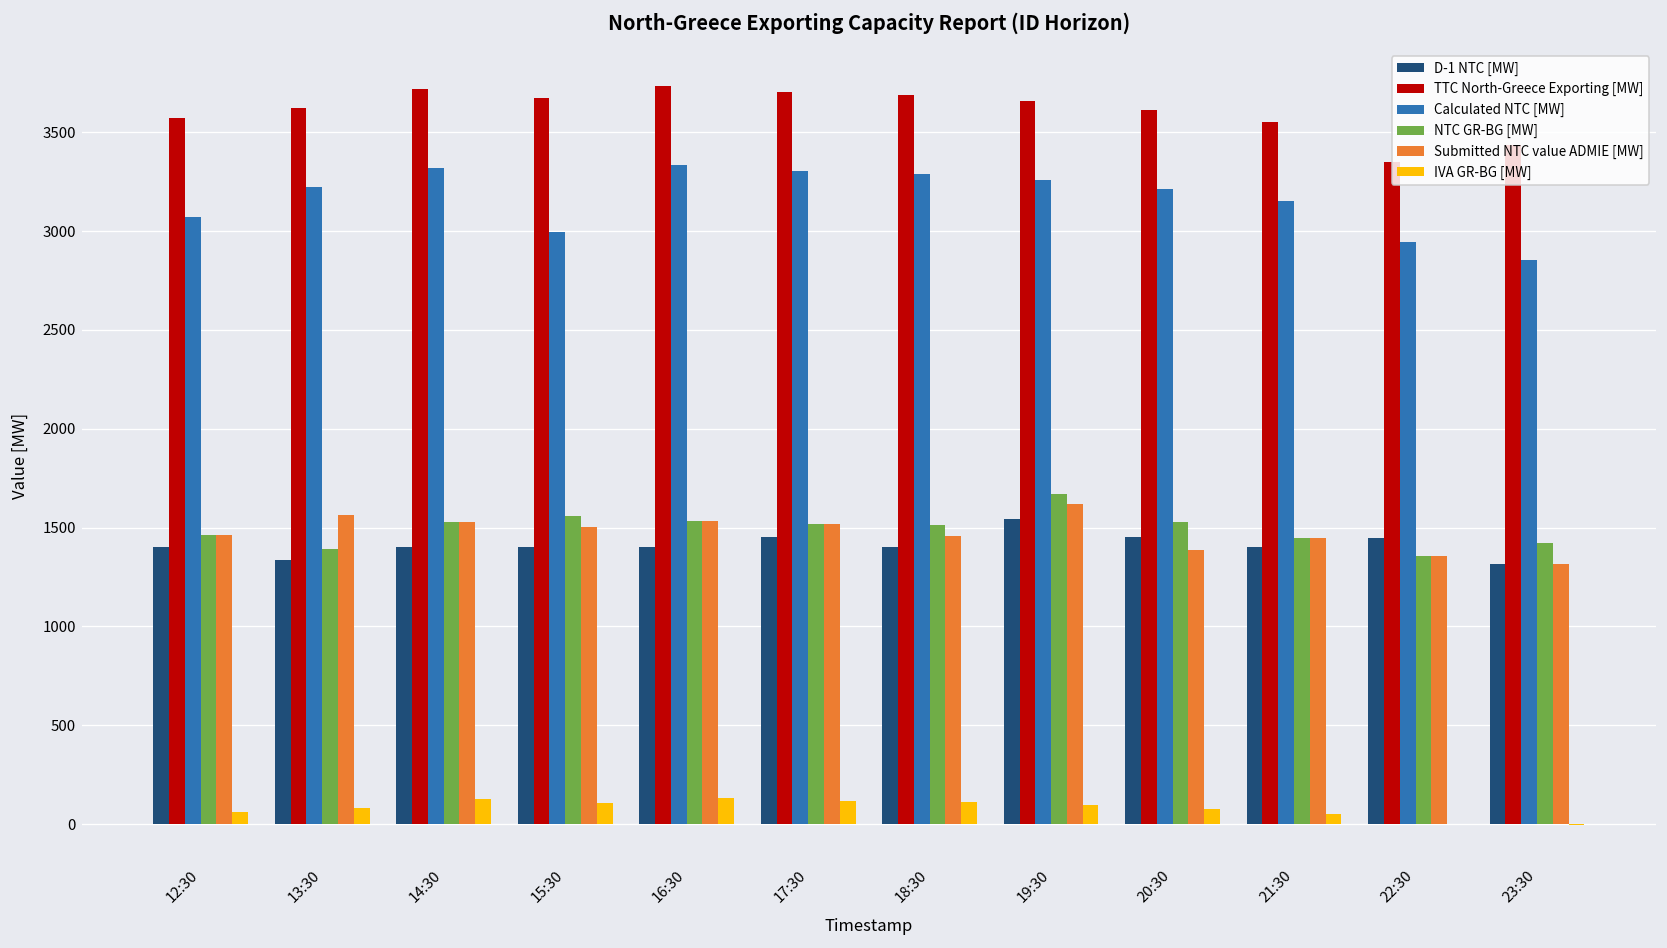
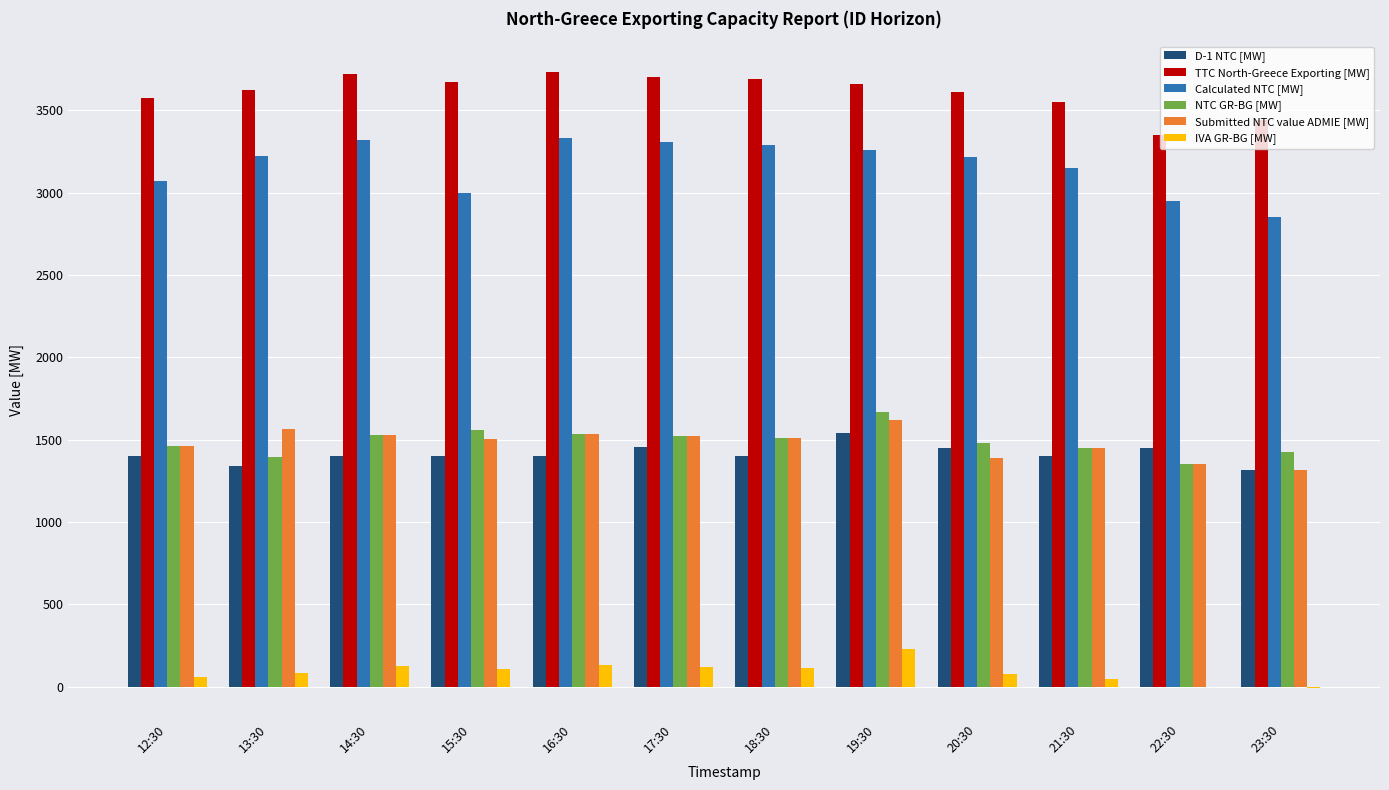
  {
    "D-1 NTC [MW]": {
      "12:30": 1400,
      "13:30": 1340,
      "14:30": 1400,
      "15:30": 1400,
      "16:30": 1400,
      "17:30": 1450,
      "18:30": 1400,
      "19:30": 1540,
      "20:30": 1450,
      "21:30": 1400,
      "22:30": 1450,
      "23:30": 1320
    },
    "TTC North-Greece Exporting [MW]": {
      "12:30": 3570,
      "13:30": 3620,
      "14:30": 3720,
      "15:30": 3670,
      "16:30": 3730,
      "17:30": 3700,
      "18:30": 3690,
      "19:30": 3660,
      "20:30": 3610,
      "21:30": 3550
    },
    "Calculated NTC [MW]": {
      "12:30": 3070,
      "13:30": 3220,
      "14:30": 3320,
      "15:30": 3000,
      "16:30": 3330,
      "17:30": 3300,
      "18:30": 3290,
      "19:30": 3260,
      "20:30": 3210,
      "21:30": 3150,
      "22:30": 2950,
      "23:30": 2850
    },
    "NTC GR-BG [MW]": {
      "12:30": 1460,
      "13:30": 1390,
      "14:30": 1530,
      "15:30": 1560,
      "16:30": 1530,
      "17:30": 1520,
      "18:30": 1510,
      "19:30": 1670,
-     "20:30": 1530,
+     "20:30": 1480,
      "21:30": 1450,
      "22:30": 1360,
      "23:30": 1420
    },
    "Submitted NTC value ADMIE [MW]": {
      "12:30": 1460,
      "13:30": 1560,
      "14:30": 1530,
      "15:30": 1510,
      "16:30": 1530,
      "17:30": 1520,
-     "18:30": 1460,
+     "18:30": 1510,
      "19:30": 1620,
      "20:30": 1390,
      "21:30": 1450,
      "22:30": 1360,
      "23:30": 1320
    },
    "IVA GR-BG [MW]": {
      "12:30": 60,
      "13:30": 80,
      "14:30": 130,
      "15:30": 110,
      "16:30": 130,
      "17:30": 120,
      "18:30": 110,
-     "19:30": 100,
+     "19:30": 230,
      "20:30": 80,
      "21:30": 50,
      "22:30": 0
    }
  }
